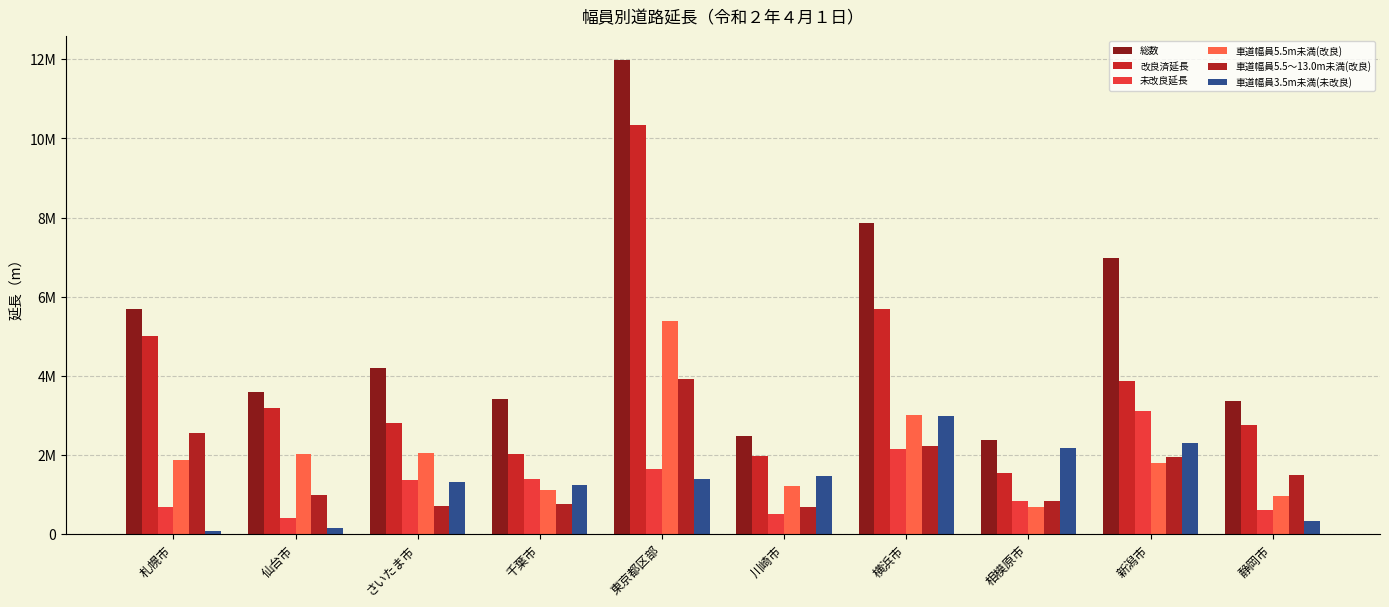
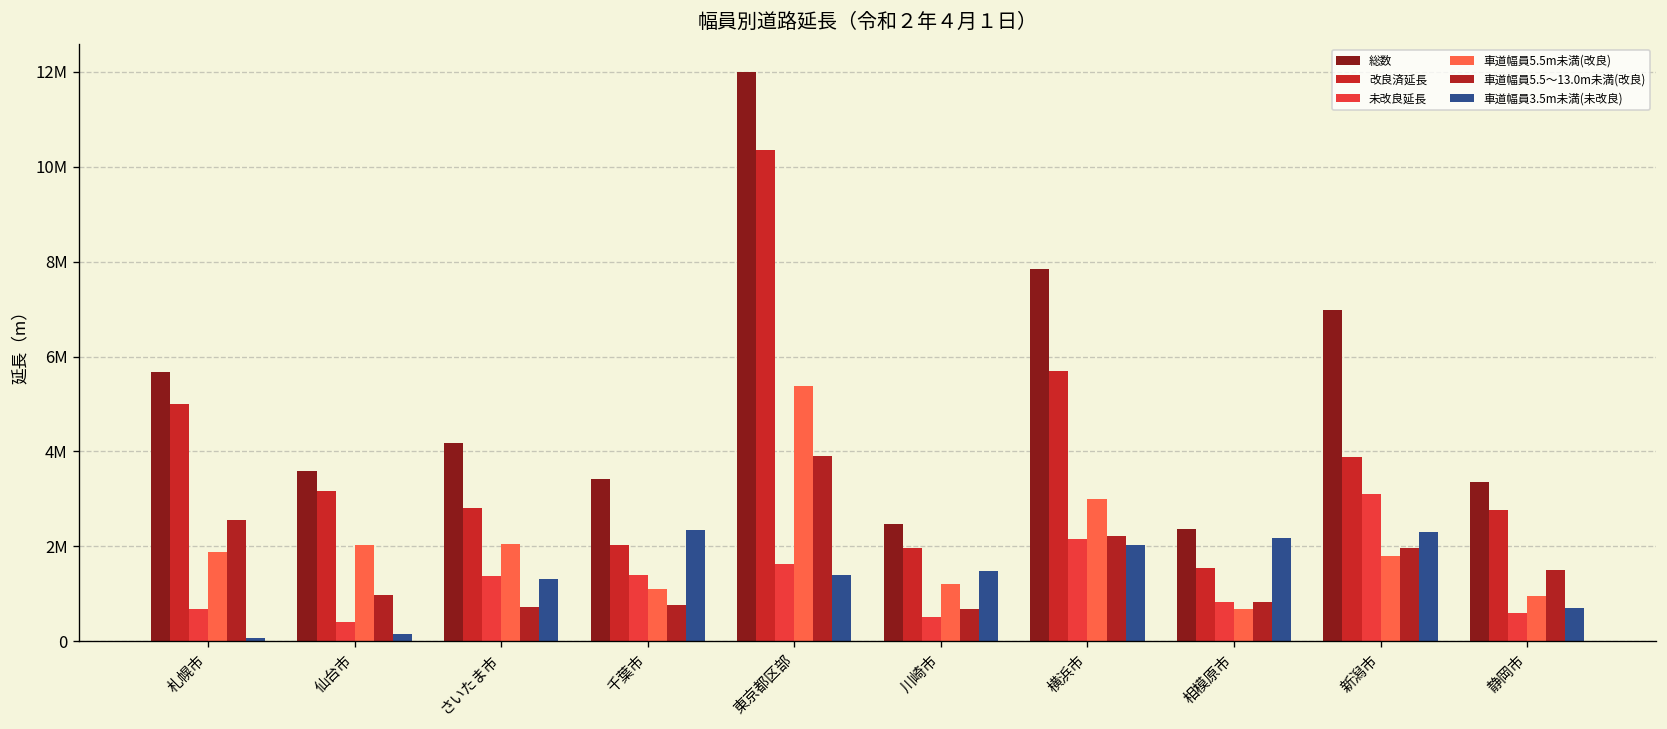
  {
    "車道幅員3.5m未満(未改良)": {
      "札幌市": 100000,
      "仙台市": 100000,
      "さいたま市": 1300000,
-     "千葉市": 1200000,
+     "千葉市": 2300000,
      "東京都区部": 1400000,
      "川崎市": 1500000,
-     "横浜市": 3000000,
+     "横浜市": 2000000,
      "相模原市": 2200000,
      "新潟市": 2300000,
-     "静岡市": 300000
+     "静岡市": 700000
    }
  }
